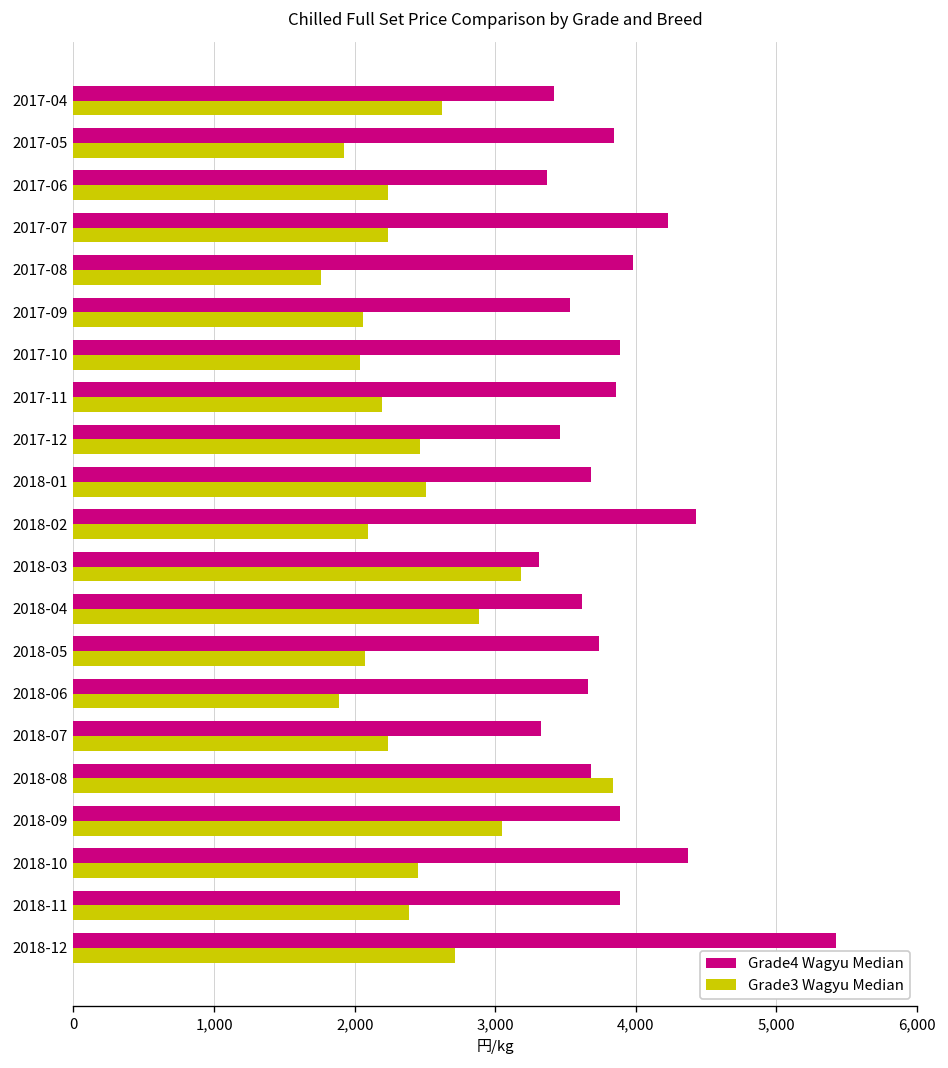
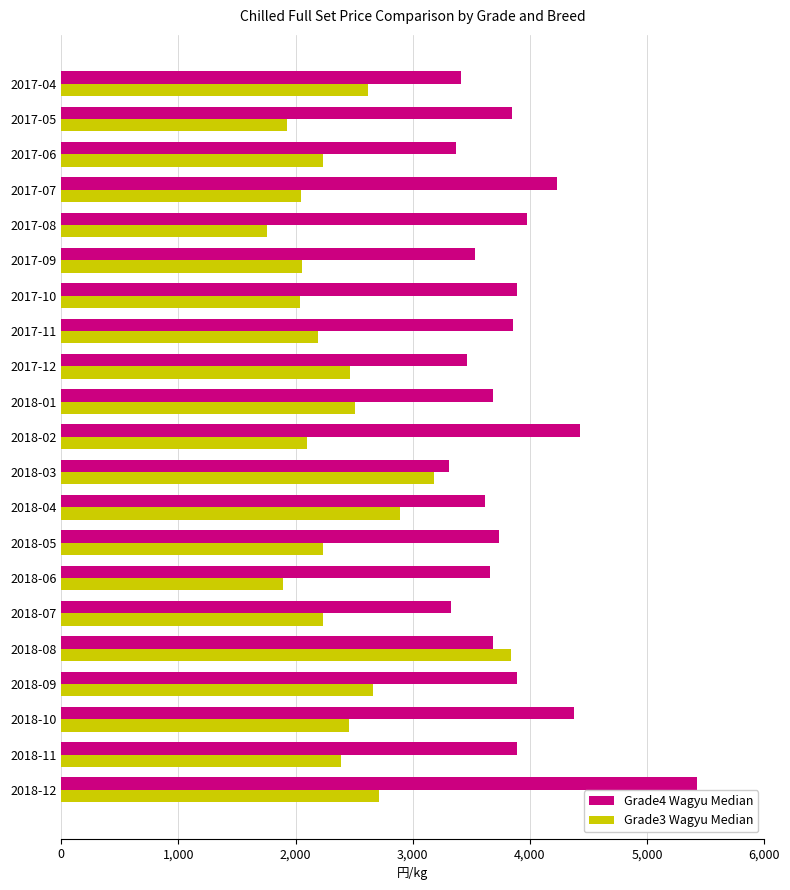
  {
    "Grade4 Wagyu Median": {
      "2017-04": "3,420",
      "2017-05": "3,850",
      "2017-06": "3,370",
      "2017-07": "4,230",
      "2017-08": "3,980",
      "2017-09": "3,530",
      "2017-10": "3,890",
      "2017-11": "3,860",
      "2017-12": "3,460",
      "2018-01": "3,680",
      "2018-02": "4,430",
      "2018-03": "3,310",
      "2018-04": "3,620",
      "2018-05": "3,740",
      "2018-06": "3,660",
      "2018-07": "3,330",
      "2018-08": "3,680",
      "2018-09": "3,890",
      "2018-10": "4,370",
      "2018-11": "3,890",
      "2018-12": "5,430"
    },
    "Grade3 Wagyu Median": {
      "2017-04": "2,620",
      "2017-05": "1,930",
      "2017-06": "2,240",
-     "2017-07": "2,240",
+     "2017-07": "2,050",
      "2017-08": "1,760",
      "2017-09": "2,060",
      "2017-10": "2,040",
      "2017-11": "2,190",
      "2017-12": "2,460",
      "2018-01": "2,510",
      "2018-02": "2,100",
      "2018-03": "3,180",
      "2018-04": "2,890",
-     "2018-05": "2,070",
+     "2018-05": "2,240",
      "2018-06": "1,890",
      "2018-07": "2,240",
      "2018-08": "3,840",
-     "2018-09": "3,050",
+     "2018-09": "2,670",
      "2018-10": "2,450",
      "2018-11": "2,390",
      "2018-12": "2,710"
    }
  }
